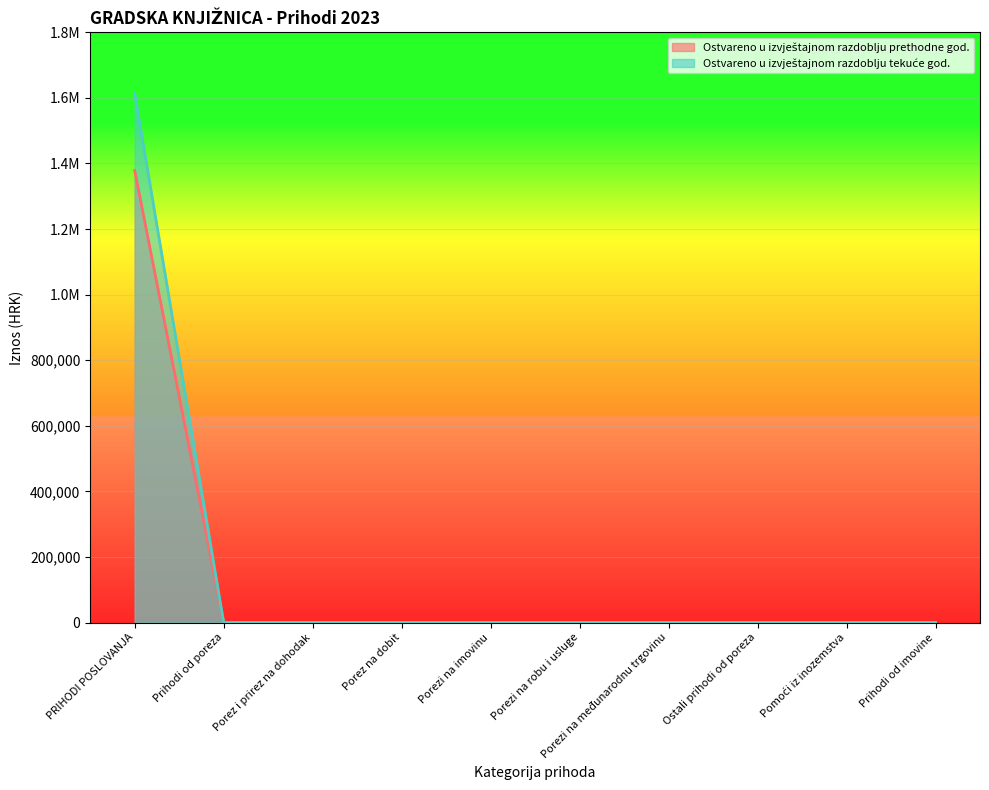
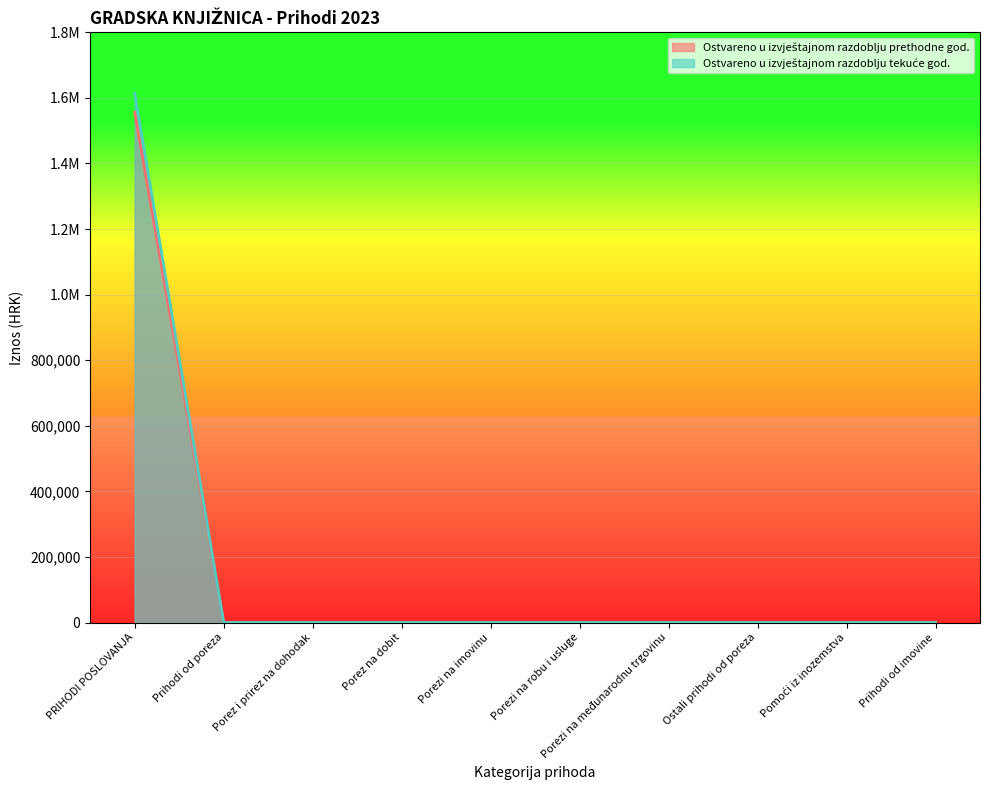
  {
    "Ostvareno u izvještajnom razdoblju prethodne god.": {
-     "PRIHODI POSLOVANJA": "1,380,000"
+     "PRIHODI POSLOVANJA": "1,560,000"
    },
    "Ostvareno u izvještajnom razdoblju tekuće god.": {
      "PRIHODI POSLOVANJA": "1,610,000"
    }
  }
